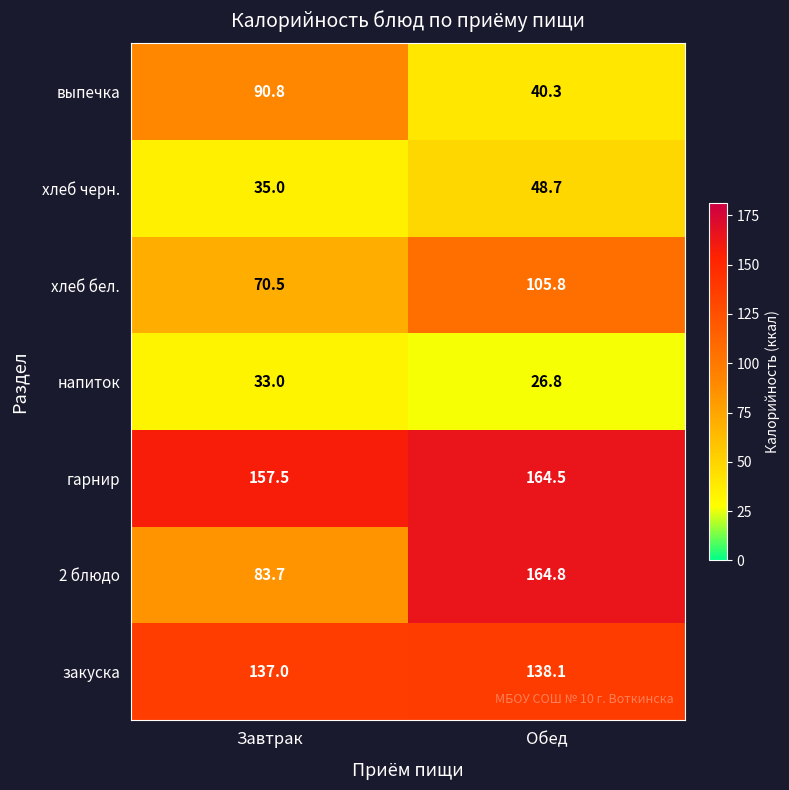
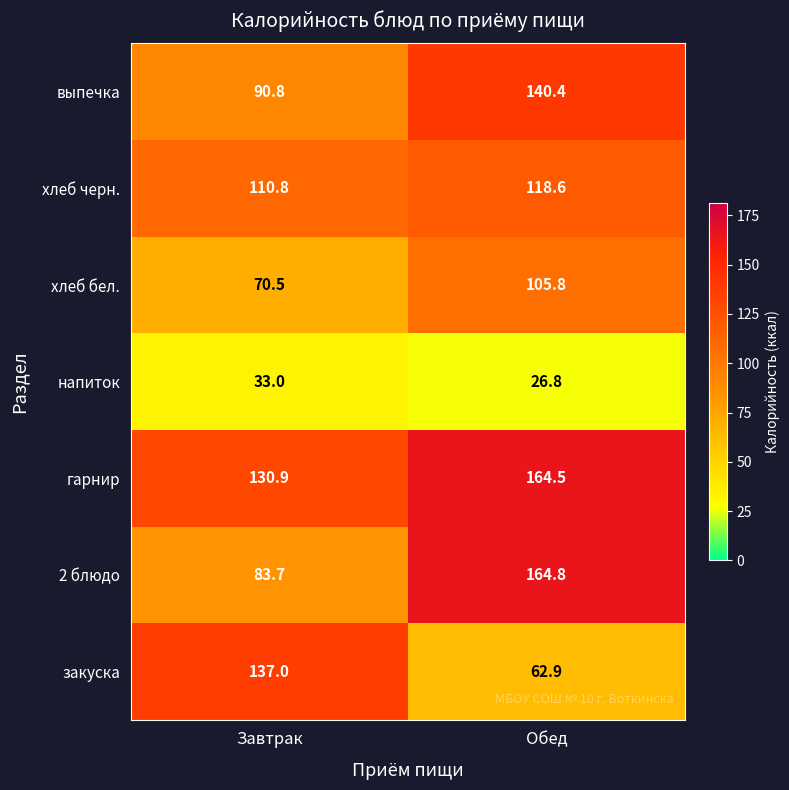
  {
    "выпечка": {
      "Завтрак": 90.8,
-     "Обед": 40.3
+     "Обед": 140.4
    },
    "хлеб черн.": {
-     "Завтрак": 35.0,
-     "Обед": 48.7
+     "Завтрак": 110.8,
+     "Обед": 118.6
    },
    "хлеб бел.": {
      "Завтрак": 70.5,
      "Обед": 105.8
    },
    "напиток": {
      "Завтрак": 33.0,
      "Обед": 26.8
    },
    "гарнир": {
-     "Завтрак": 157.5,
+     "Завтрак": 130.9,
      "Обед": 164.5
    },
    "2 блюдо": {
      "Завтрак": 83.7,
      "Обед": 164.8
    },
    "закуска": {
      "Завтрак": 137.0,
-     "Обед": 138.1
+     "Обед": 62.9
    }
  }
